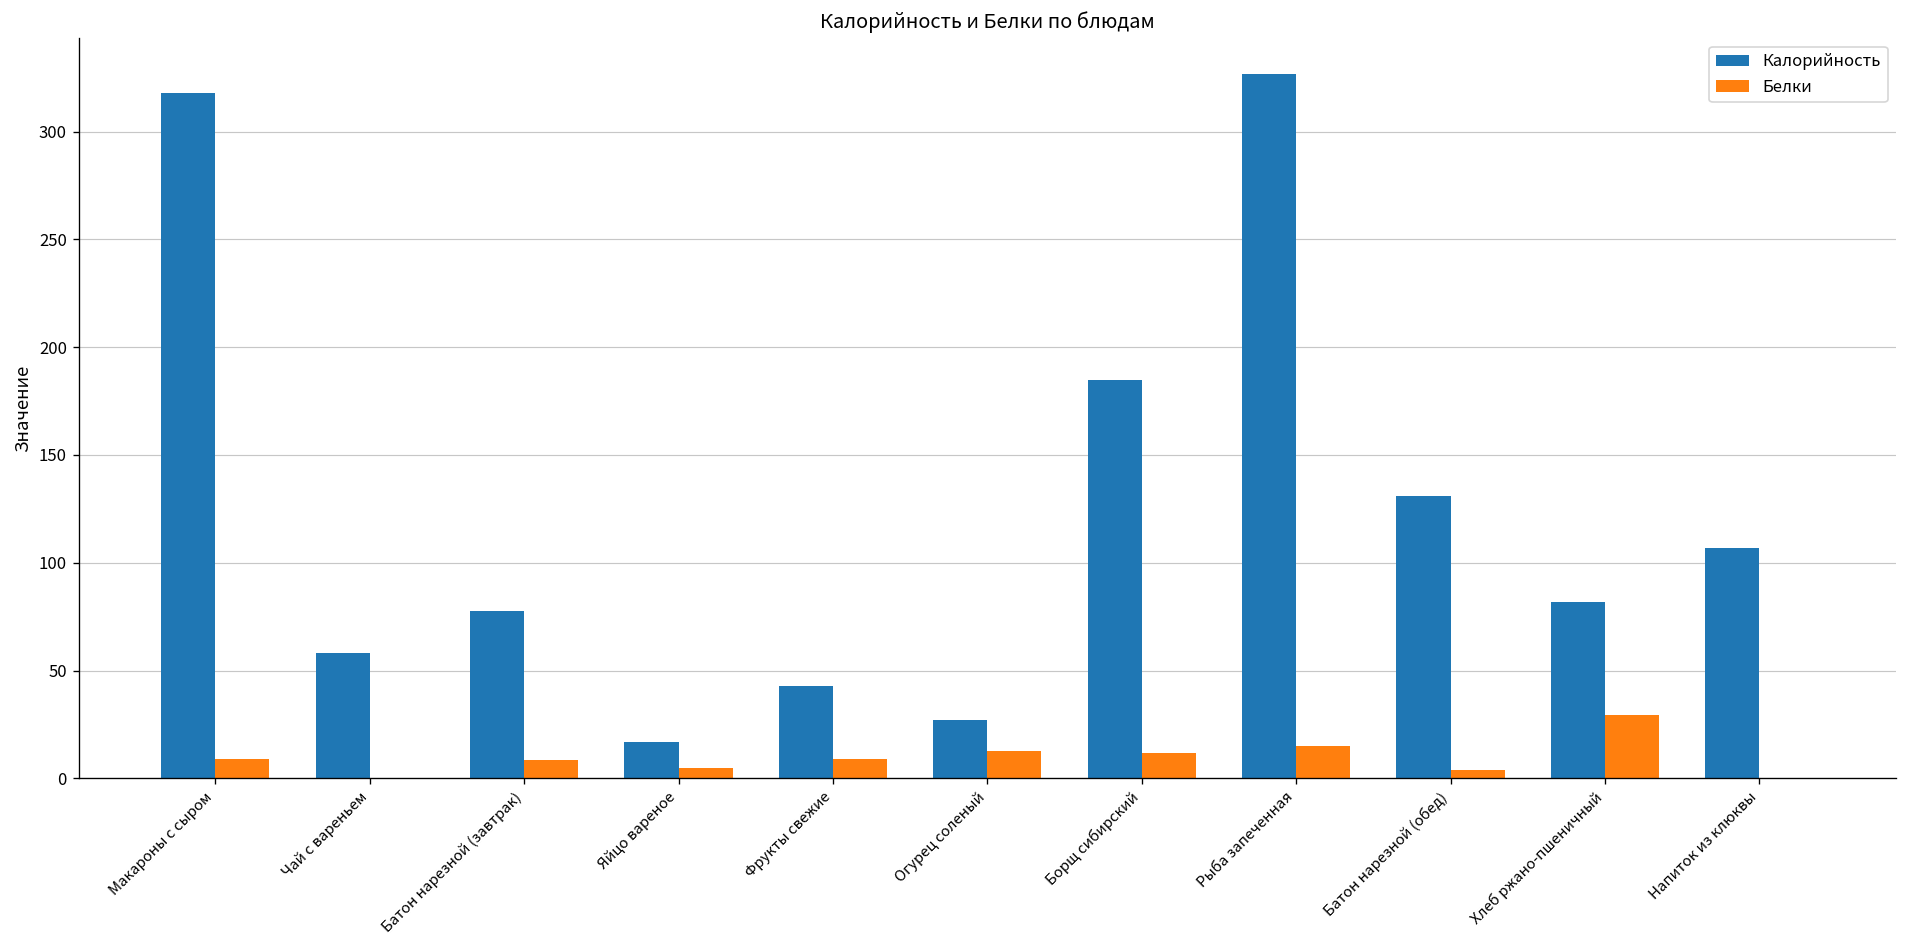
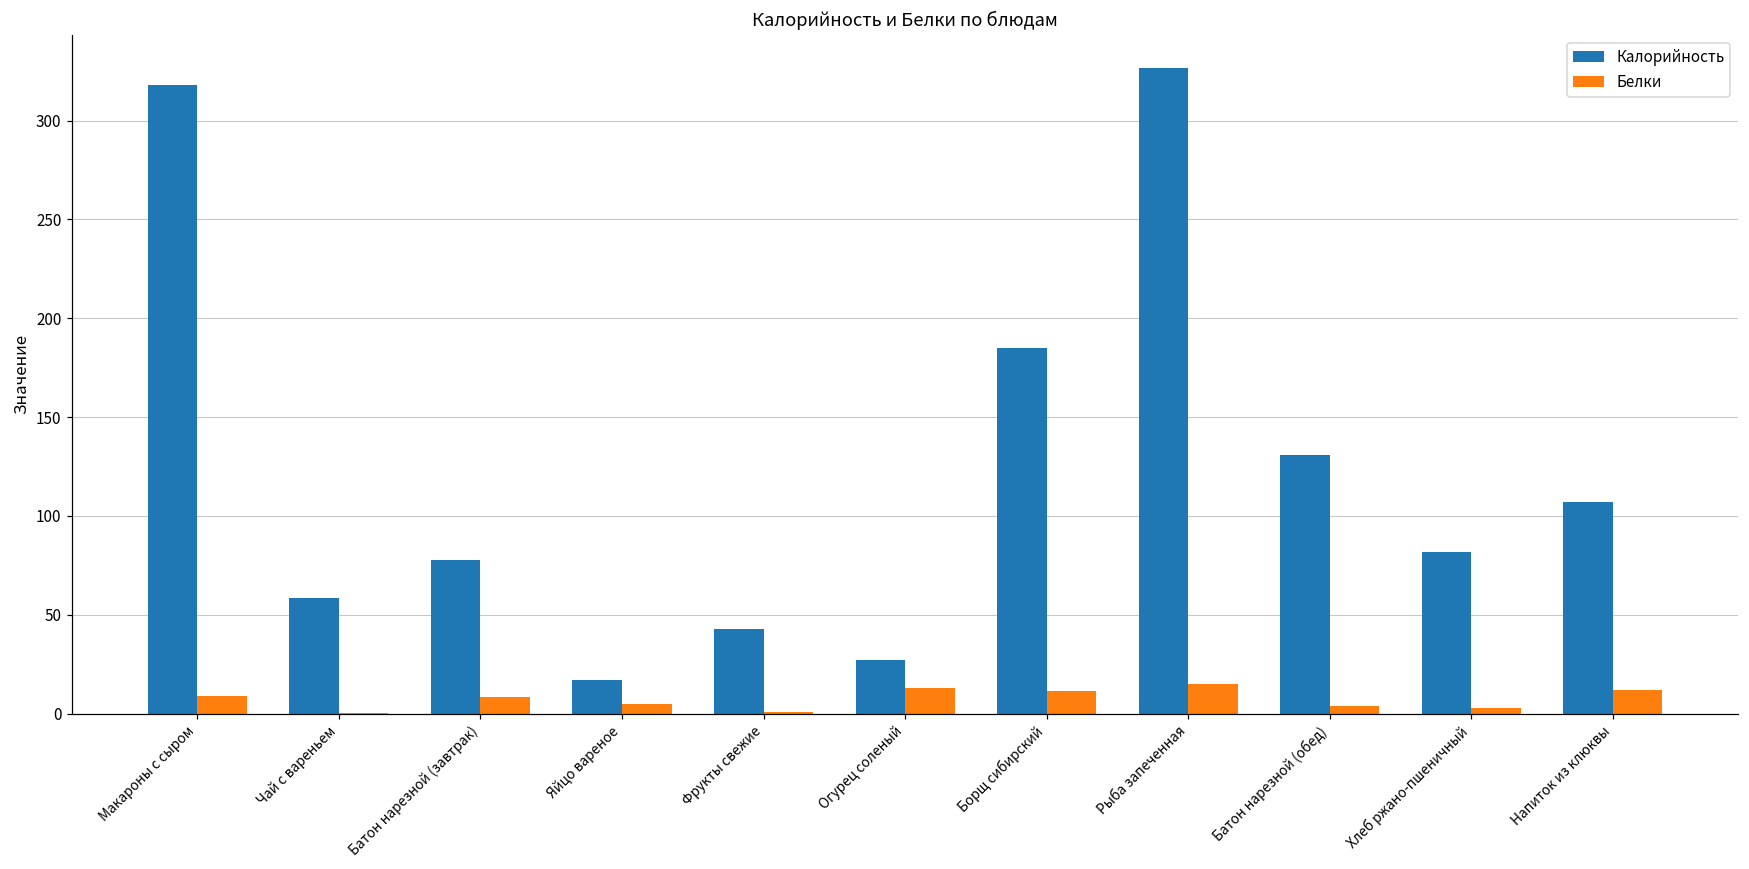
  {
    "Калорийность": {
      "Макароны с сыром": 318,
      "Чай с вареньем": 58,
      "Батон нарезной (завтрак)": 78,
      "Яйцо вареное": 17,
      "Фрукты свежие": 43,
      "Огурец соленый": 27,
      "Борщ сибирский": 185,
      "Рыба запеченная": 327,
      "Батон нарезной (обед)": 131,
      "Хлеб ржано-пшеничный": 82,
      "Напиток из клюквы": 107
    },
    "Белки": {
      "Макароны с сыром": 9,
      "Батон нарезной (завтрак)": 8,
      "Яйцо вареное": 5,
-     "Фрукты свежие": 9,
+     "Фрукты свежие": 1,
      "Огурец соленый": 13,
      "Борщ сибирский": 12,
      "Рыба запеченная": 15,
      "Батон нарезной (обед)": 4,
-     "Хлеб ржано-пшеничный": 29,
-     "Напиток из клюквы": 0
+     "Хлеб ржано-пшеничный": 3,
+     "Напиток из клюквы": 12
    }
  }
